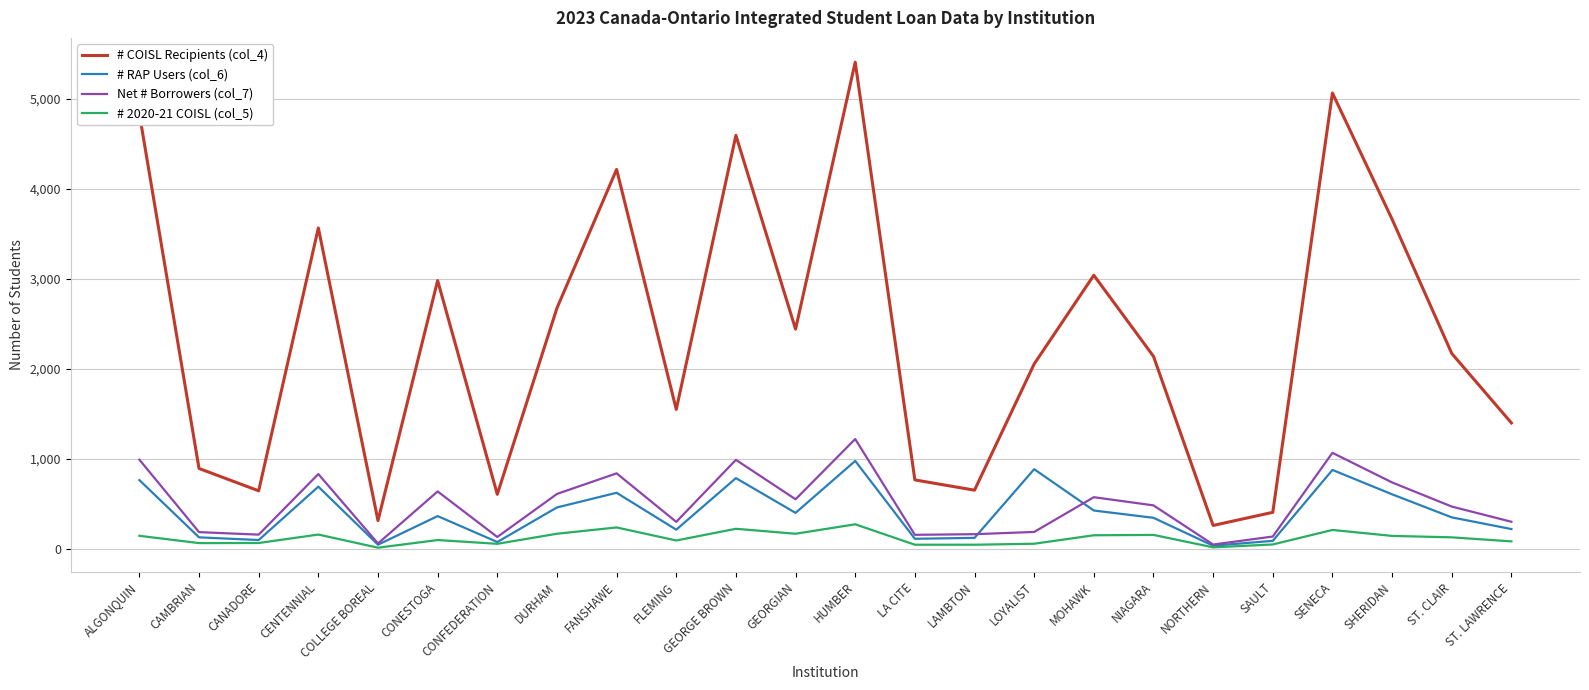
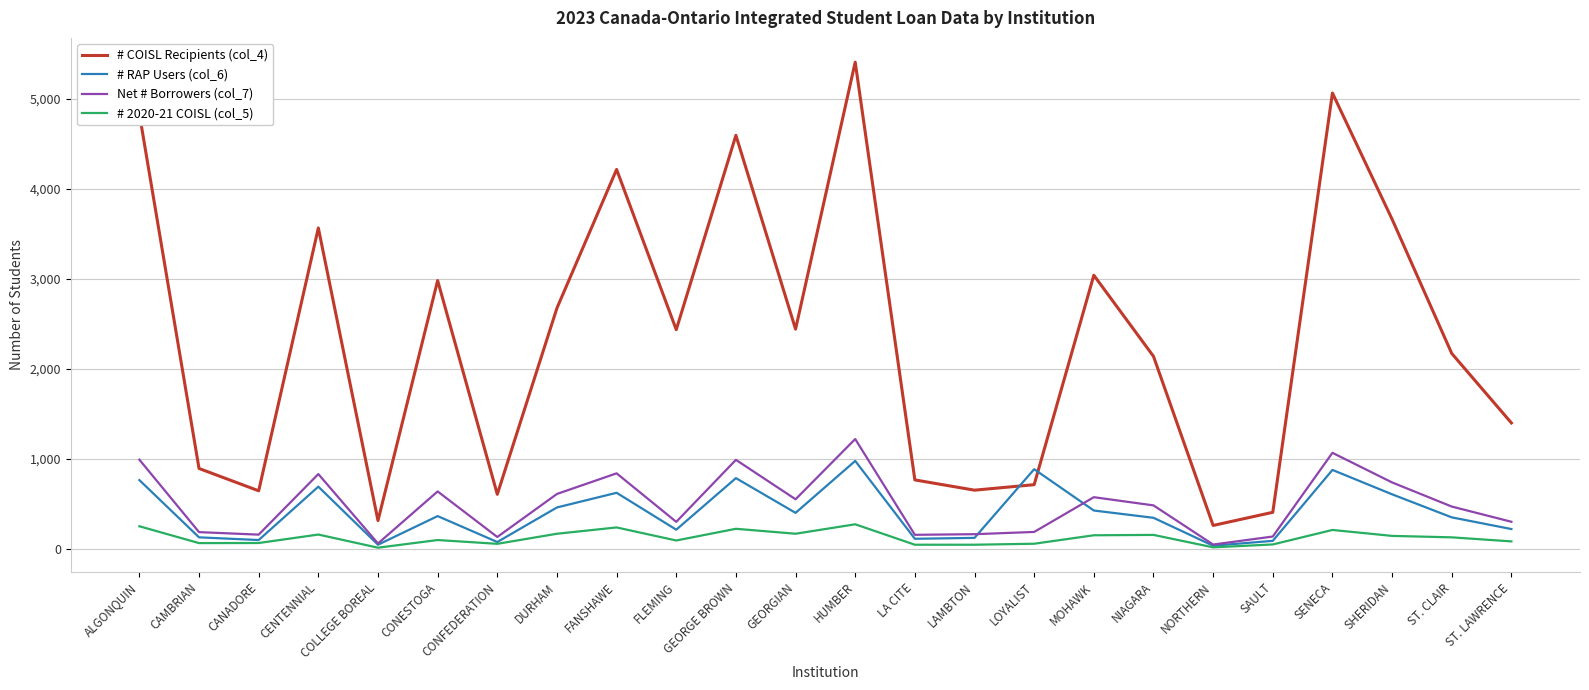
  {
    "# COISL Recipients (col_4)": {
      "CAMBRIAN": "900",
      "CANADORE": "600",
      "CENTENNIAL": "3,600",
      "COLLEGE BOREAL": "300",
      "CONESTOGA": "3,000",
      "CONFEDERATION": "600",
      "DURHAM": "2,700",
      "FANSHAWE": "4,200",
-     "FLEMING": "1,600",
+     "FLEMING": "2,400",
      "GEORGE BROWN": "4,600",
      "GEORGIAN": "2,400",
      "HUMBER": "5,400",
      "LA CITE": "800",
      "LAMBTON": "700",
-     "LOYALIST": "2,100",
+     "LOYALIST": "700",
      "MOHAWK": "3,000",
      "NIAGARA": "2,100",
      "NORTHERN": "300",
      "SAULT": "400",
      "SENECA": "5,100",
      "SHERIDAN": "3,700",
      "ST. CLAIR": "2,200",
      "ST. LAWRENCE": "1,400"
    },
    "# RAP Users (col_6)": {
      "ALGONQUIN": "800",
      "CAMBRIAN": "100",
      "CANADORE": "100",
      "CENTENNIAL": "700",
      "CONESTOGA": "400",
      "DURHAM": "500",
      "FANSHAWE": "600",
      "FLEMING": "200",
      "GEORGE BROWN": "800",
      "GEORGIAN": "400",
      "HUMBER": "1,000",
      "LA CITE": "100",
      "LAMBTON": "100",
      "LOYALIST": "900",
      "MOHAWK": "400",
      "NIAGARA": "300",
      "SAULT": "100",
      "SENECA": "900",
      "SHERIDAN": "600",
      "ST. CLAIR": "400",
      "ST. LAWRENCE": "200"
    },
    "Net # Borrowers (col_7)": {
      "ALGONQUIN": "1,000",
      "CAMBRIAN": "200",
      "CANADORE": "200",
      "CENTENNIAL": "800",
      "CONESTOGA": "600",
      "CONFEDERATION": "100",
      "DURHAM": "600",
      "FANSHAWE": "800",
      "FLEMING": "300",
      "GEORGE BROWN": "1,000",
      "GEORGIAN": "600",
      "HUMBER": "1,200",
      "LA CITE": "200",
      "LAMBTON": "200",
      "LOYALIST": "200",
      "MOHAWK": "600",
      "NIAGARA": "500",
      "SAULT": "100",
      "SENECA": "1,100",
      "SHERIDAN": "700",
      "ST. CLAIR": "500",
      "ST. LAWRENCE": "300"
    },
    "# 2020-21 COISL (col_5)": {
-     "ALGONQUIN": "100",
+     "ALGONQUIN": "300",
      "CAMBRIAN": "100",
      "CANADORE": "100",
      "CENTENNIAL": "200",
      "COLLEGE BOREAL": "0",
      "CONESTOGA": "100",
      "DURHAM": "200",
      "FANSHAWE": "200",
      "FLEMING": "100",
      "GEORGE BROWN": "200",
      "GEORGIAN": "200",
      "HUMBER": "300",
      "LA CITE": "0",
      "LAMBTON": "0",
      "LOYALIST": "100",
      "MOHAWK": "200",
      "NIAGARA": "200",
      "SAULT": "100",
      "SENECA": "200",
      "SHERIDAN": "100",
      "ST. CLAIR": "100",
      "ST. LAWRENCE": "100"
    }
  }
